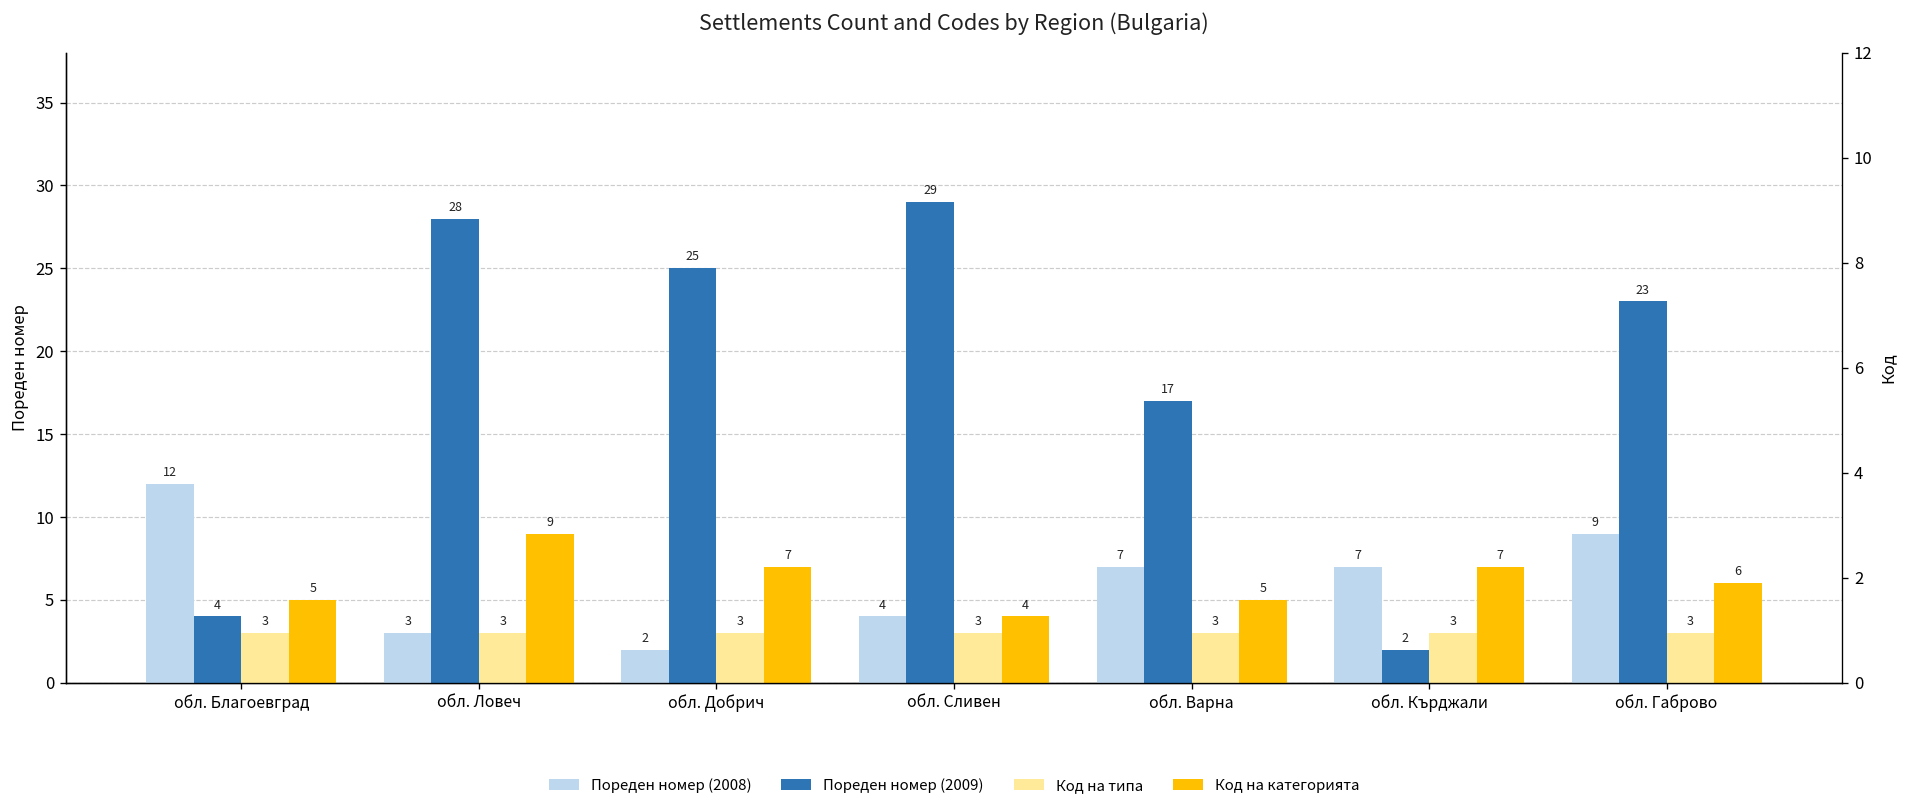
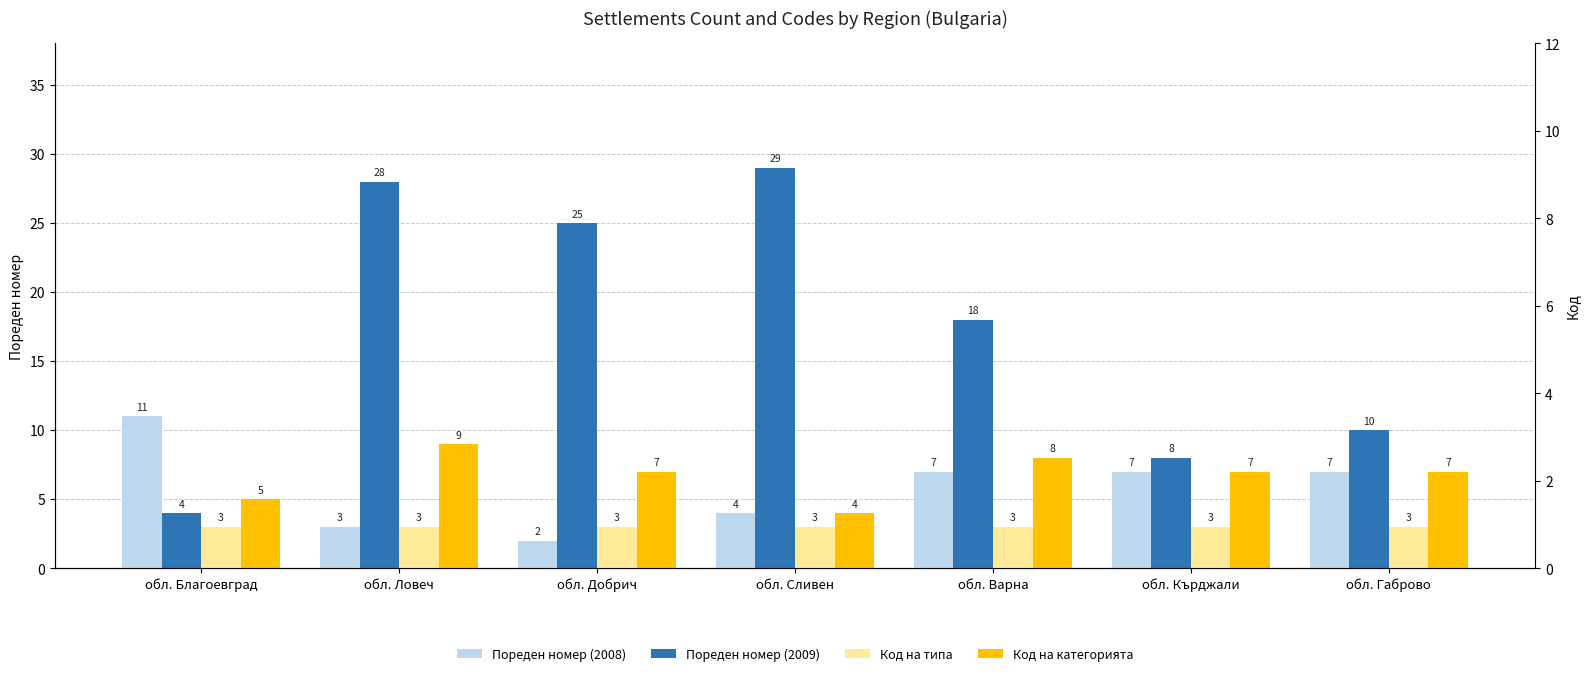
  {
    "Пореден номер (2008)": {
-     "обл. Благоевград": 12,
+     "обл. Благоевград": 11,
      "обл. Ловеч": 3,
      "обл. Добрич": 2,
      "обл. Сливен": 4,
      "обл. Варна": 7,
      "обл. Кърджали": 7,
-     "обл. Габрово": 9
+     "обл. Габрово": 7
    },
    "Пореден номер (2009)": {
      "обл. Благоевград": 4,
      "обл. Ловеч": 28,
      "обл. Добрич": 25,
      "обл. Сливен": 29,
-     "обл. Варна": 17,
-     "обл. Кърджали": 2,
-     "обл. Габрово": 23
+     "обл. Варна": 18,
+     "обл. Кърджали": 8,
+     "обл. Габрово": 10
    },
    "Код на типа": {
      "обл. Благоевград": 3,
      "обл. Ловеч": 3,
      "обл. Добрич": 3,
      "обл. Сливен": 3,
      "обл. Варна": 3,
      "обл. Кърджали": 3,
      "обл. Габрово": 3
    },
    "Код на категорията": {
      "обл. Благоевград": 5,
      "обл. Ловеч": 9,
      "обл. Добрич": 7,
      "обл. Сливен": 4,
-     "обл. Варна": 5,
+     "обл. Варна": 8,
      "обл. Кърджали": 7,
-     "обл. Габрово": 6
+     "обл. Габрово": 7
    }
  }
